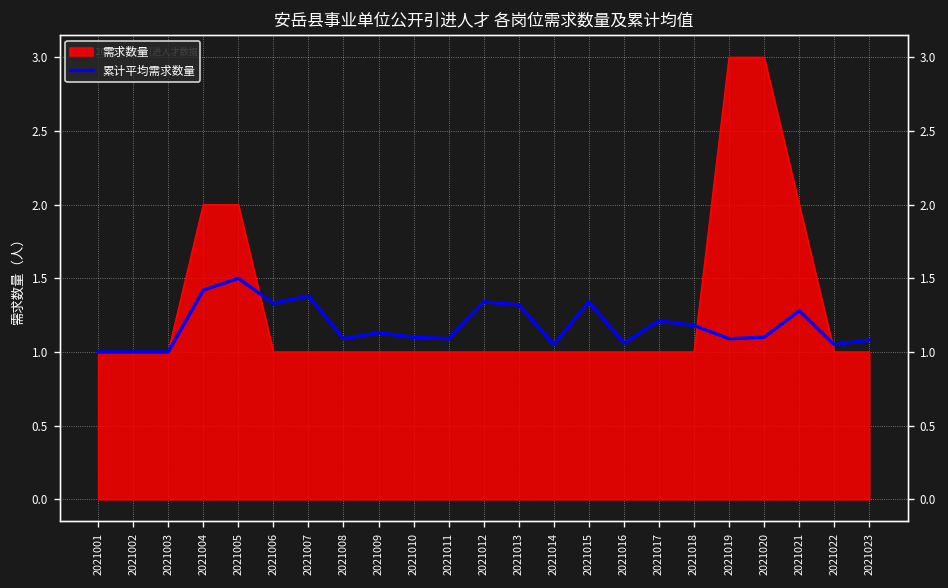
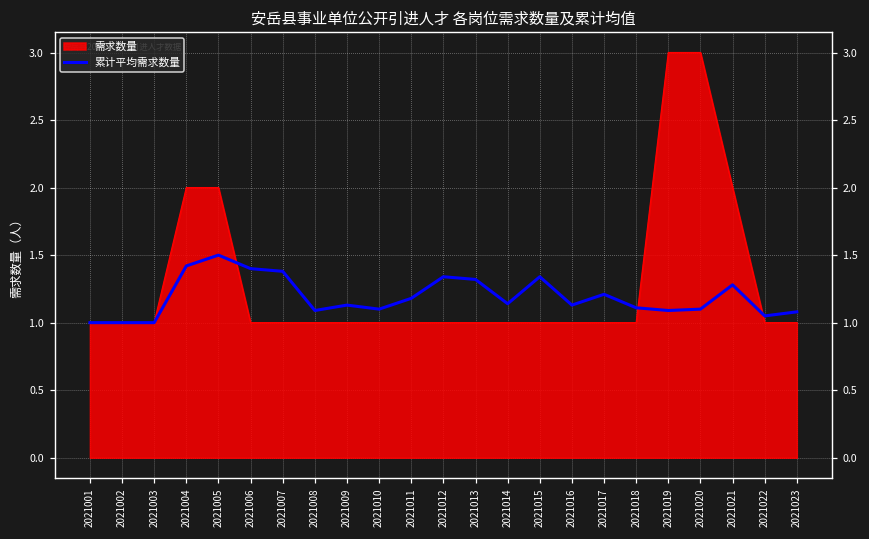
  {
    "需求数量": {
      "2021004": 2.00,
      "2021005": 2.00,
      "2021006": 1.00,
      "2021007": 1.00,
      "2021008": 1.00,
      "2021009": 1.00,
      "2021010": 1.00,
      "2021011": 1.00,
      "2021012": 1.00,
      "2021013": 1.00,
      "2021014": 1.00,
      "2021015": 1.00,
      "2021016": 1.00,
      "2021017": 1.00,
      "2021018": 1.00,
      "2021019": 3.00,
      "2021020": 3.00,
      "2021021": 2.00,
      "2021022": 1.00,
      "2021023": 1.00
    },
    "累计平均需求数量": {
      "2021004": 1.42,
      "2021005": 1.50,
-     "2021006": 1.33,
+     "2021006": 1.40,
      "2021007": 1.38,
      "2021008": 1.09,
      "2021009": 1.13,
      "2021010": 1.10,
-     "2021011": 1.09,
+     "2021011": 1.18,
      "2021012": 1.34,
      "2021013": 1.32,
-     "2021014": 1.05,
+     "2021014": 1.14,
      "2021015": 1.34,
-     "2021016": 1.06,
+     "2021016": 1.13,
      "2021017": 1.21,
-     "2021018": 1.18,
+     "2021018": 1.11,
      "2021019": 1.09,
      "2021020": 1.10,
      "2021021": 1.28,
      "2021022": 1.05,
      "2021023": 1.08
    }
  }
